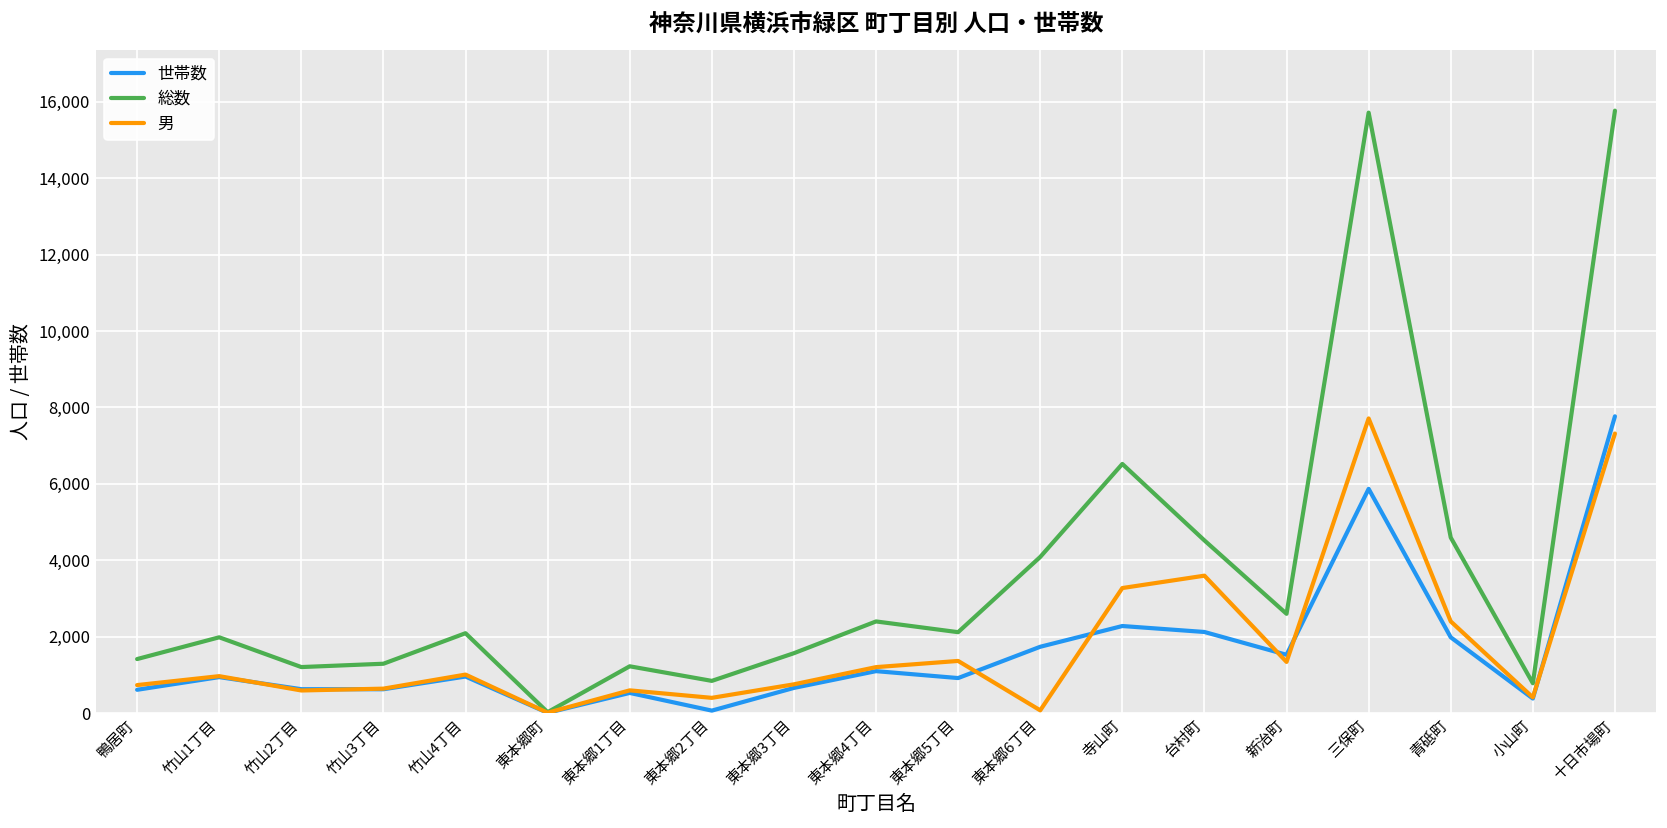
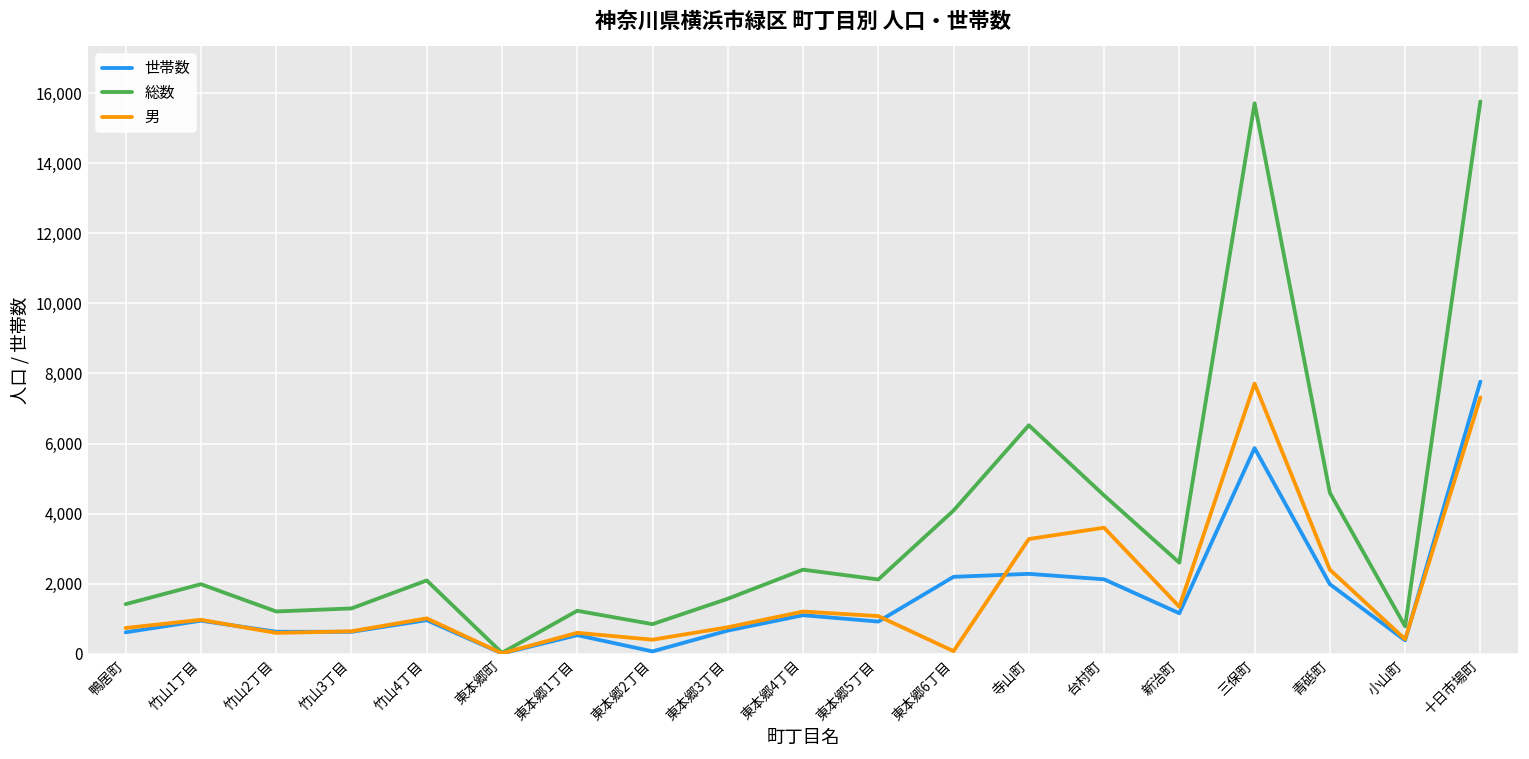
  {
    "世帯数": {
      "鴨居町": "600",
      "東本郷2丁目": "100",
      "東本郷3丁目": "700",
      "東本郷4丁目": "1,100",
      "東本郷5丁目": "900",
-     "東本郷6丁目": "1,700",
+     "東本郷6丁目": "2,200",
      "寺山町": "2,300",
      "台村町": "2,100",
-     "新治町": "1,500",
+     "新治町": "1,200",
      "三保町": "5,900",
      "青砥町": "2,000",
      "十日市場町": "7,800"
    },
    "総数": {
      "鴨居町": "1,400",
      "竹山1丁目": "2,000",
      "竹山2丁目": "1,200",
      "竹山3丁目": "1,300",
      "竹山4丁目": "2,100",
      "東本郷1丁目": "1,200",
      "東本郷2丁目": "800",
      "東本郷3丁目": "1,600",
      "東本郷4丁目": "2,400",
      "東本郷5丁目": "2,100",
      "東本郷6丁目": "4,100",
      "寺山町": "6,500",
      "台村町": "4,500",
      "新治町": "2,600",
      "三保町": "15,700",
      "青砥町": "4,600",
      "小山町": "800",
      "十日市場町": "15,800"
    },
    "男": {
      "鴨居町": "700",
      "東本郷2丁目": "400",
      "東本郷3丁目": "800",
      "東本郷4丁目": "1,200",
-     "東本郷5丁目": "1,400",
+     "東本郷5丁目": "1,100",
      "東本郷6丁目": "100",
      "寺山町": "3,300",
      "台村町": "3,600",
      "新治町": "1,300",
      "三保町": "7,700",
      "青砥町": "2,400",
      "十日市場町": "7,300"
    }
  }
